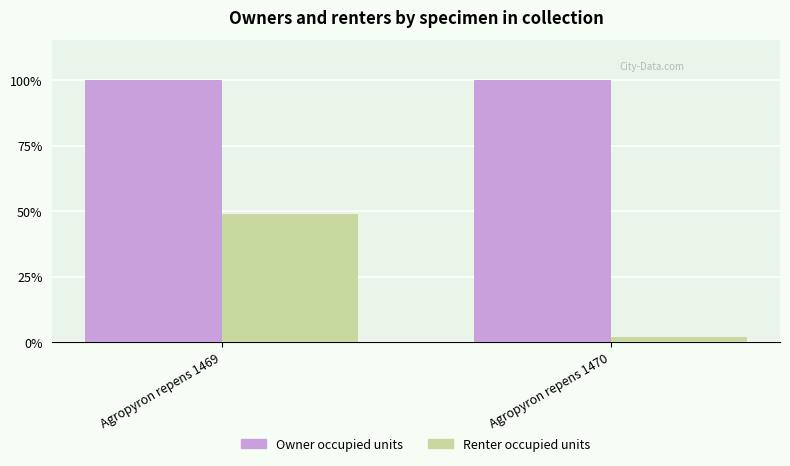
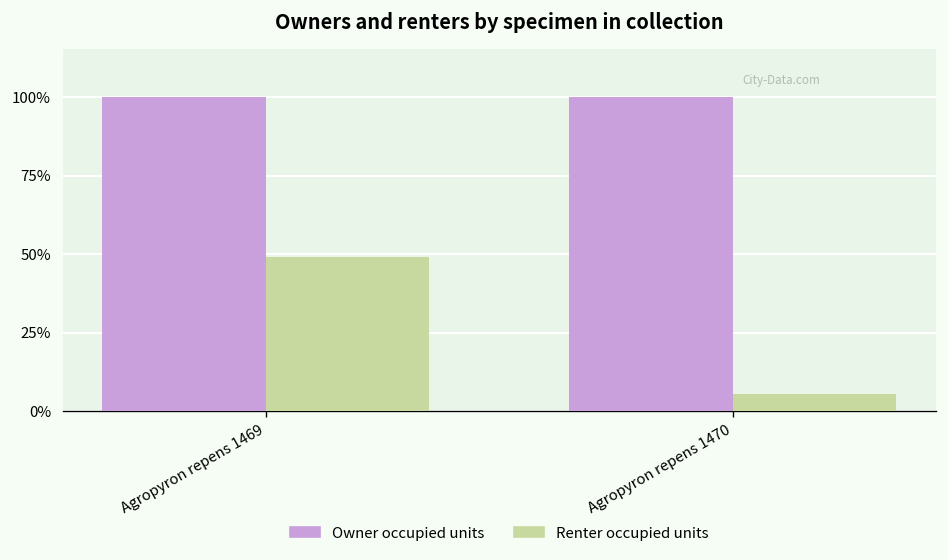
  {
    "Owner occupied units": {
      "Agropyron repens 1469": "100%",
      "Agropyron repens 1470": "100%"
    },
    "Renter occupied units": {
      "Agropyron repens 1469": "49%",
-     "Agropyron repens 1470": "2%"
+     "Agropyron repens 1470": "6%"
    }
  }
